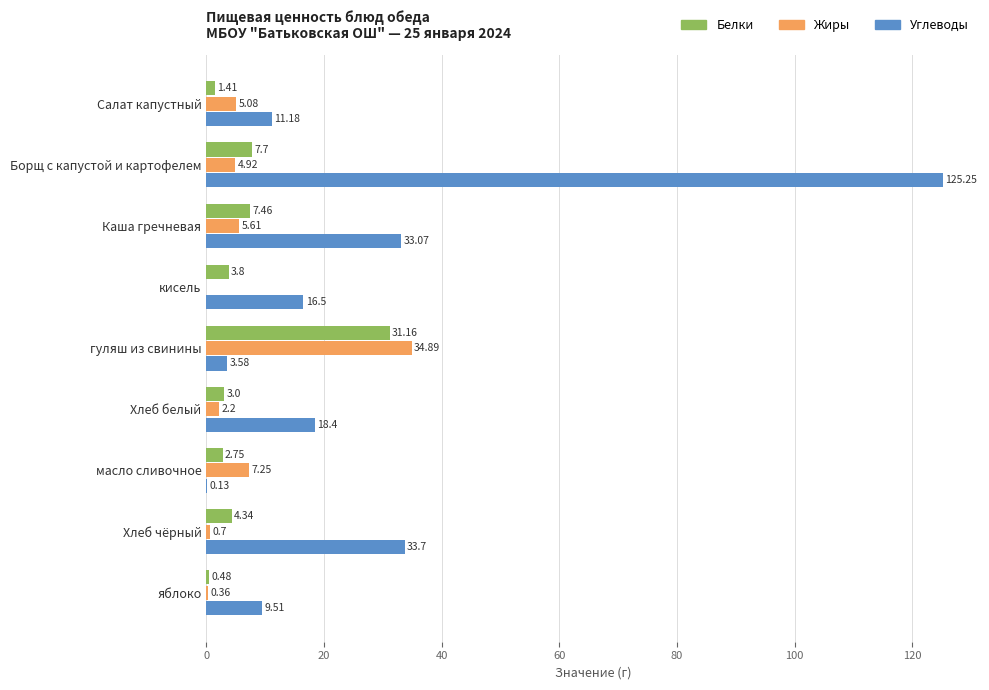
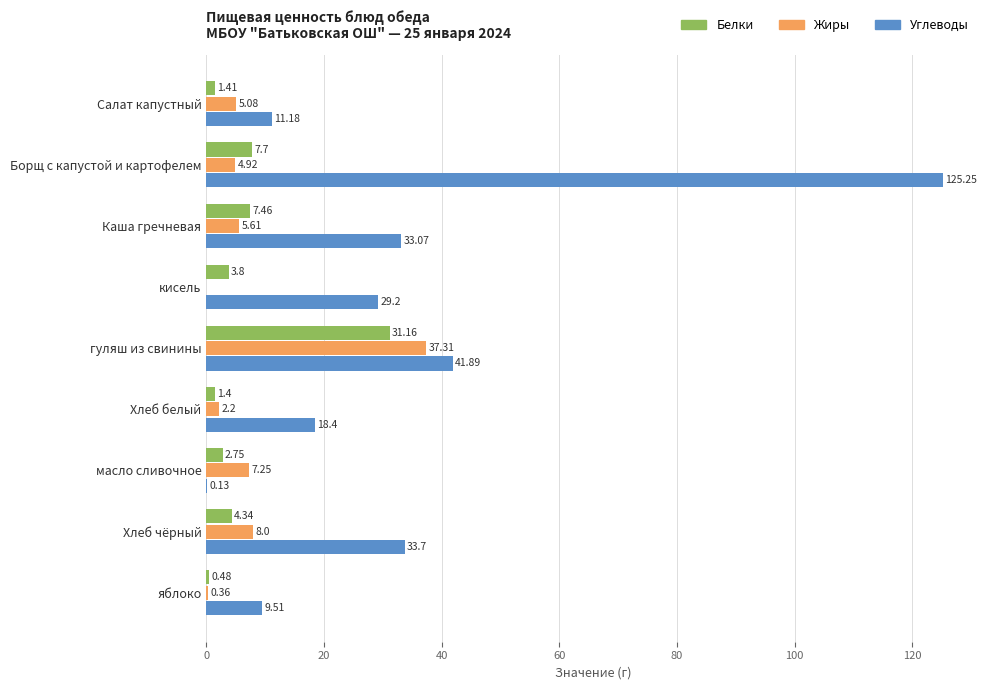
  {
    "Белки": {
      "Салат капустный": 1.41,
      "Борщ с капустой и картофелем": 7.7,
      "Каша гречневая": 7.46,
      "кисель": 3.8,
      "гуляш из свинины": 31.16,
-     "Хлеб белый": 3.0,
+     "Хлеб белый": 1.4,
      "масло сливочное": 2.75,
      "Хлеб чёрный": 4.34,
      "яблоко": 0.48
    },
    "Жиры": {
      "Салат капустный": 5.08,
      "Борщ с капустой и картофелем": 4.92,
      "Каша гречневая": 5.61,
-     "гуляш из свинины": 34.89,
+     "гуляш из свинины": 37.31,
      "Хлеб белый": 2.2,
      "масло сливочное": 7.25,
-     "Хлеб чёрный": 0.7,
+     "Хлеб чёрный": 8.0,
      "яблоко": 0.36
    },
    "Углеводы": {
      "Салат капустный": 11.18,
      "Борщ с капустой и картофелем": 125.25,
      "Каша гречневая": 33.07,
-     "кисель": 16.5,
-     "гуляш из свинины": 3.58,
+     "кисель": 29.2,
+     "гуляш из свинины": 41.89,
      "Хлеб белый": 18.4,
      "масло сливочное": 0.13,
      "Хлеб чёрный": 33.7,
      "яблоко": 9.51
    }
  }
